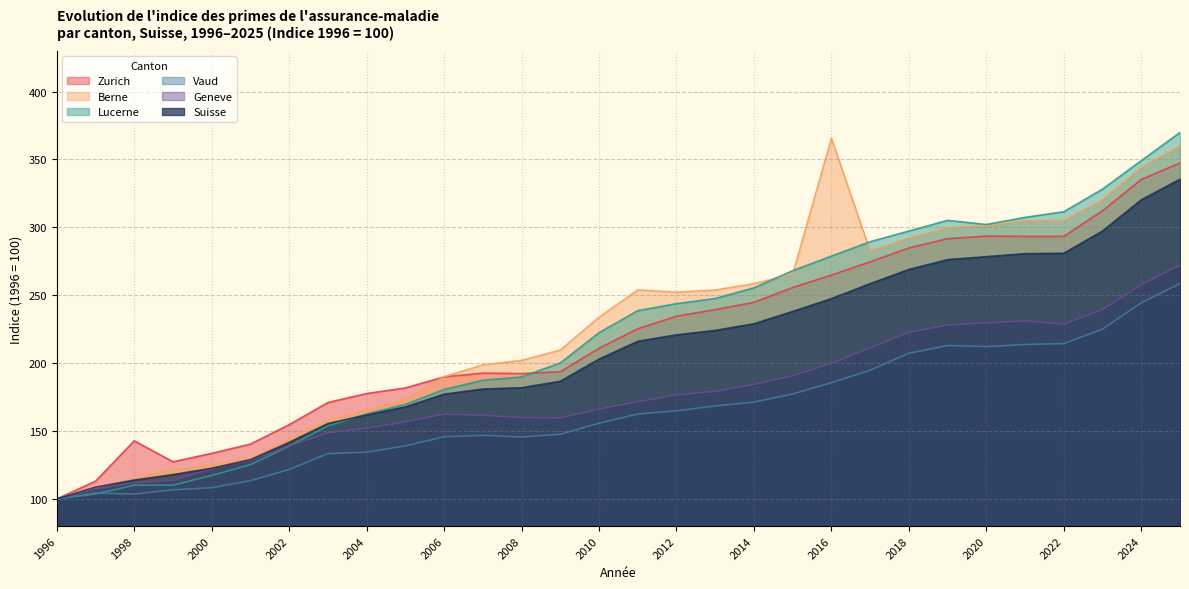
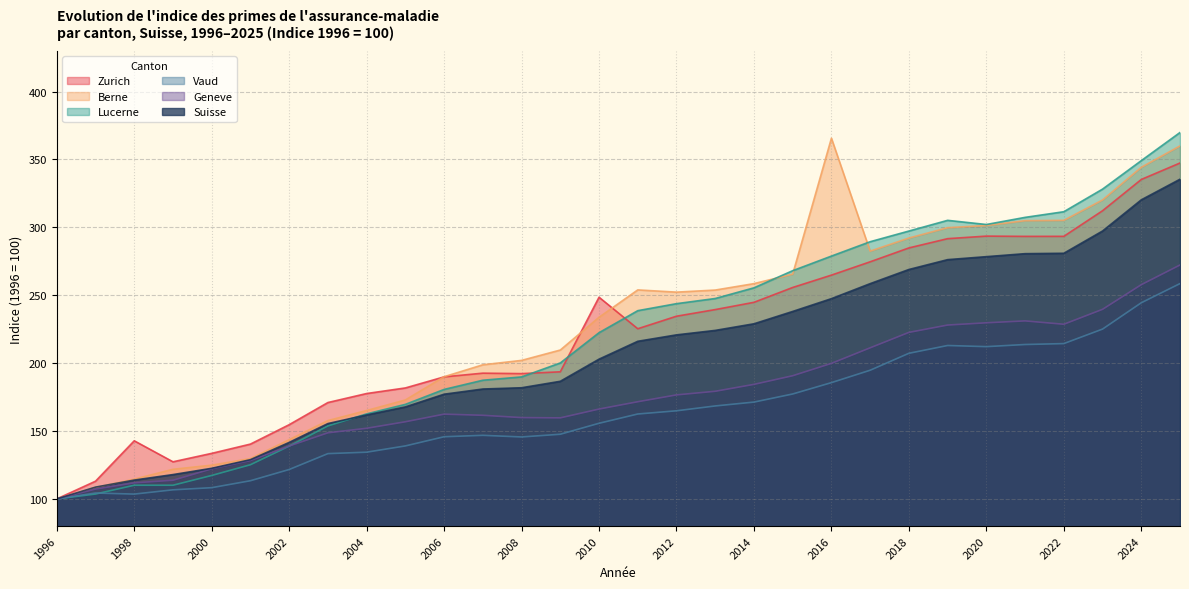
  {
    "Zurich": {
      "1998": 143,
      "2000": 134,
      "2002": 155,
      "2004": 178,
      "2008": 192,
-     "2010": 211,
+     "2010": 249,
      "2012": 235,
      "2014": 245,
      "2016": 265,
      "2018": 285,
      "2020": 294,
      "2022": 293,
      "2024": 335
    },
    "Berne": {
      "2000": 125,
      "2002": 144,
      "2004": 165,
      "2008": 202,
      "2010": 234,
      "2012": 252,
      "2014": 259,
      "2016": 366,
      "2018": 292,
      "2022": 305,
      "2024": 344
    },
    "Suisse": {
      "2002": 142,
      "2006": 177,
      "2008": 182,
      "2010": 203,
      "2012": 221,
      "2014": 229,
      "2016": 247,
      "2018": 269,
      "2020": 278,
      "2022": 281,
      "2024": 320
    }
  }
